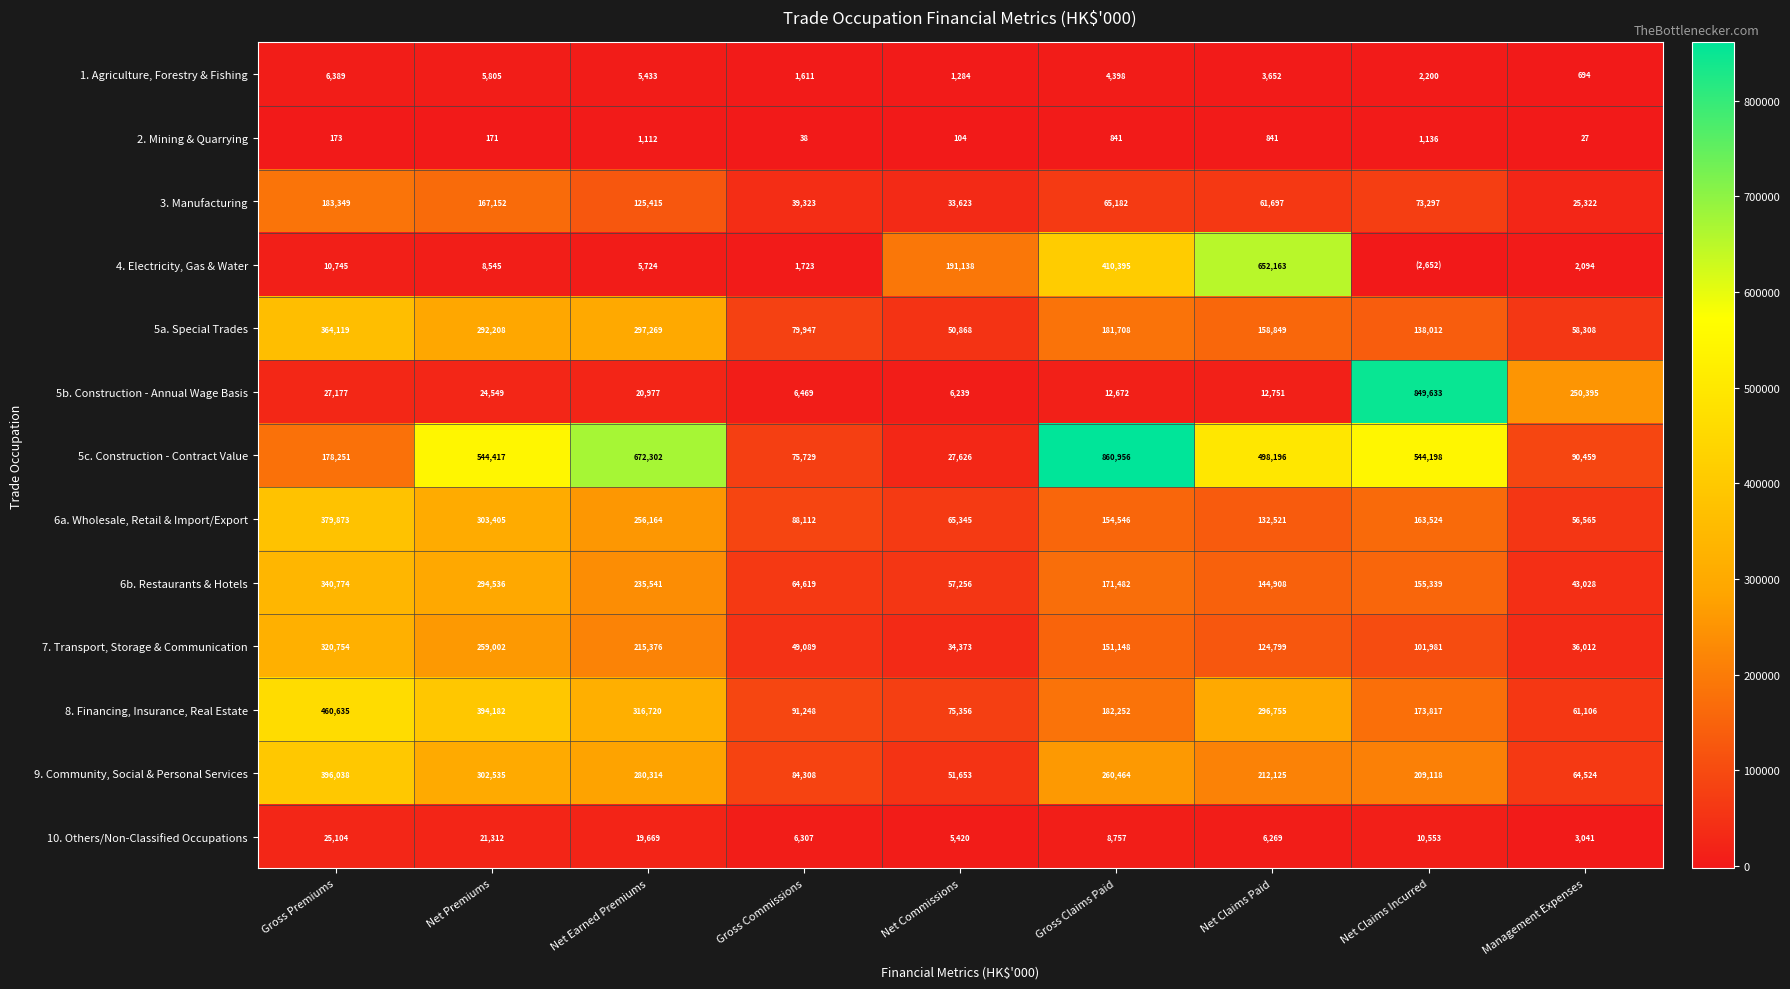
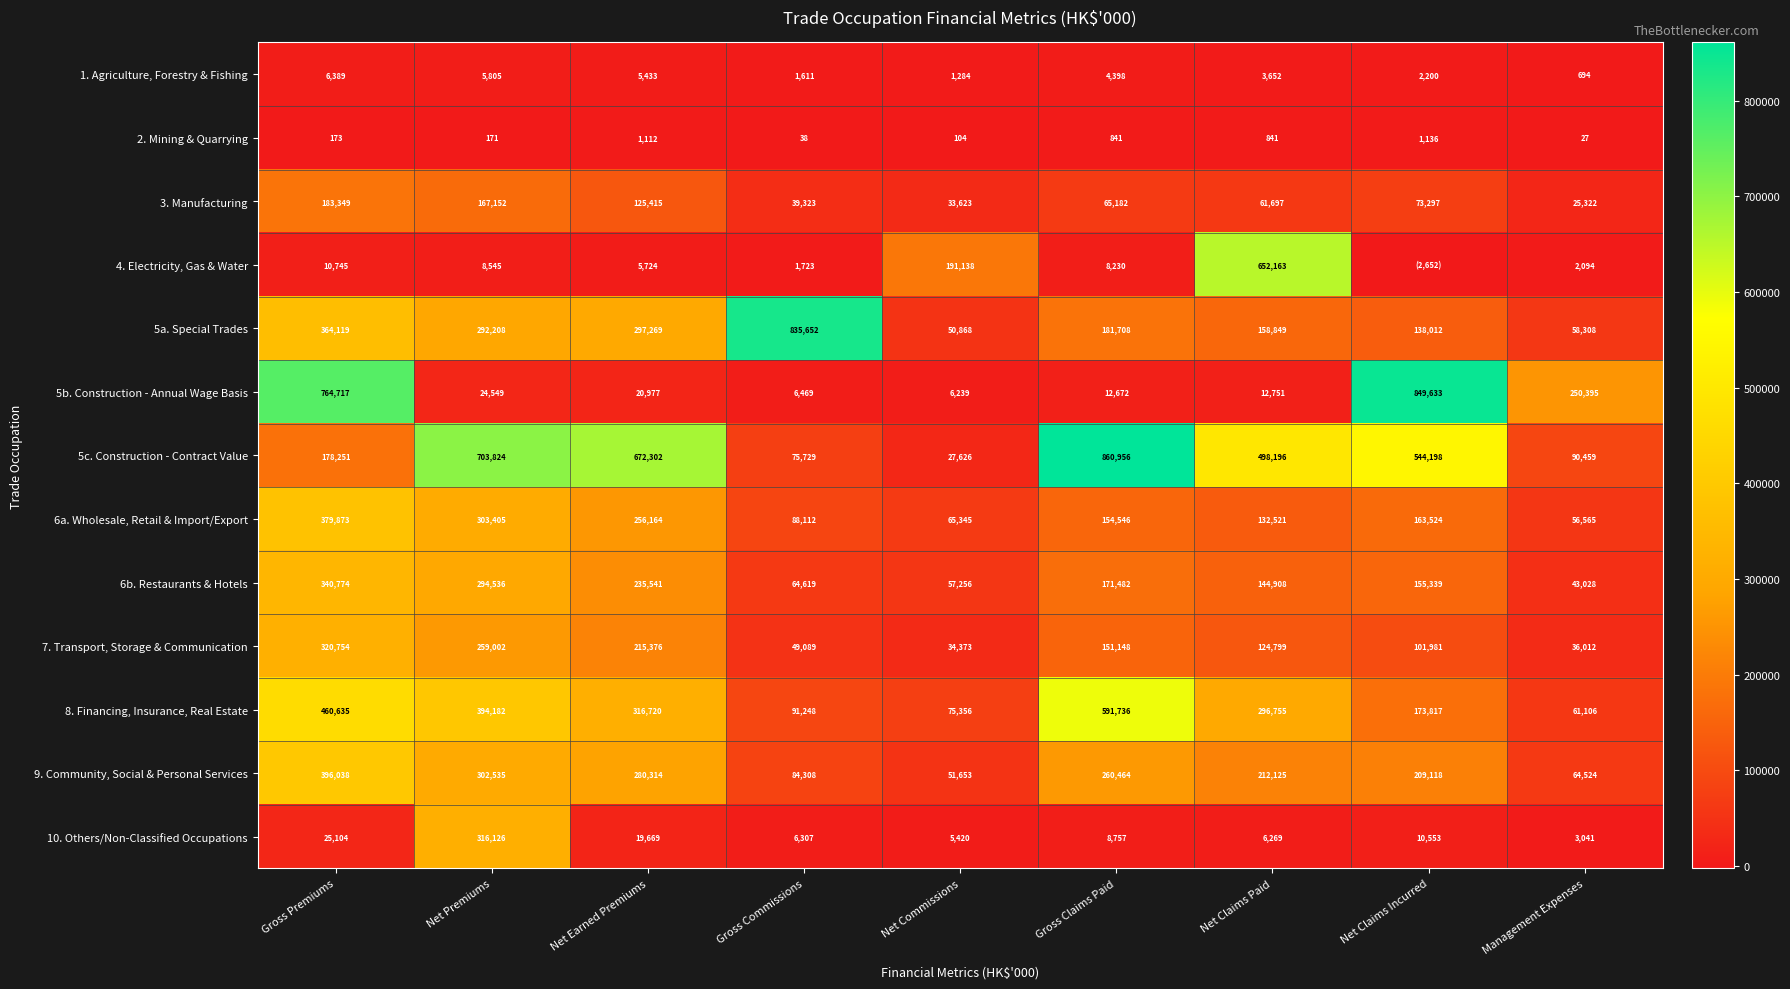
  {
    "1. Agriculture, Forestry & Fishing": {
      "Gross Premiums": "6,389",
      "Net Premiums": "5,805",
      "Net Earned Premiums": "5,433",
      "Gross Commissions": "1,611",
      "Net Commissions": "1,284",
      "Gross Claims Paid": "4,398",
      "Net Claims Paid": "3,652",
      "Net Claims Incurred": "2,200",
      "Management Expenses": "694"
    },
    "2. Mining & Quarrying": {
      "Gross Premiums": "173",
      "Net Premiums": "171",
      "Net Earned Premiums": "1,112",
      "Gross Commissions": "38",
      "Net Commissions": "104",
      "Gross Claims Paid": "841",
      "Net Claims Paid": "841",
      "Net Claims Incurred": "1,136",
      "Management Expenses": "27"
    },
    "3. Manufacturing": {
      "Gross Premiums": "183,349",
      "Net Premiums": "167,152",
      "Net Earned Premiums": "125,415",
      "Gross Commissions": "39,323",
      "Net Commissions": "33,623",
      "Gross Claims Paid": "65,182",
      "Net Claims Paid": "61,697",
      "Net Claims Incurred": "73,297",
      "Management Expenses": "25,322"
    },
    "4. Electricity, Gas & Water": {
      "Gross Premiums": "10,745",
      "Net Premiums": "8,545",
      "Net Earned Premiums": "5,724",
      "Gross Commissions": "1,723",
      "Net Commissions": "191,138",
-     "Gross Claims Paid": "410,395",
+     "Gross Claims Paid": "8,230",
      "Net Claims Paid": "652,163",
      "Net Claims Incurred": "(2,652)",
      "Management Expenses": "2,094"
    },
    "5a. Special Trades": {
      "Gross Premiums": "364,119",
      "Net Premiums": "292,208",
      "Net Earned Premiums": "297,269",
-     "Gross Commissions": "79,947",
+     "Gross Commissions": "835,652",
      "Net Commissions": "50,868",
      "Gross Claims Paid": "181,708",
      "Net Claims Paid": "158,849",
      "Net Claims Incurred": "138,012",
      "Management Expenses": "58,308"
    },
    "5b. Construction - Annual Wage Basis": {
-     "Gross Premiums": "27,177",
+     "Gross Premiums": "764,717",
      "Net Premiums": "24,549",
      "Net Earned Premiums": "20,977",
      "Gross Commissions": "6,469",
      "Net Commissions": "6,239",
      "Gross Claims Paid": "12,672",
      "Net Claims Paid": "12,751",
      "Net Claims Incurred": "849,633",
      "Management Expenses": "250,395"
    },
    "5c. Construction - Contract Value": {
      "Gross Premiums": "178,251",
-     "Net Premiums": "544,417",
+     "Net Premiums": "703,824",
      "Net Earned Premiums": "672,302",
      "Gross Commissions": "75,729",
      "Net Commissions": "27,626",
      "Gross Claims Paid": "860,956",
      "Net Claims Paid": "498,196",
      "Net Claims Incurred": "544,198",
      "Management Expenses": "90,459"
    },
    "6a. Wholesale, Retail & Import/Export": {
      "Gross Premiums": "379,873",
      "Net Premiums": "303,405",
      "Net Earned Premiums": "256,164",
      "Gross Commissions": "88,112",
      "Net Commissions": "65,345",
      "Gross Claims Paid": "154,546",
      "Net Claims Paid": "132,521",
      "Net Claims Incurred": "163,524",
      "Management Expenses": "56,565"
    },
    "6b. Restaurants & Hotels": {
      "Gross Premiums": "340,774",
      "Net Premiums": "294,536",
      "Net Earned Premiums": "235,541",
      "Gross Commissions": "64,619",
      "Net Commissions": "57,256",
      "Gross Claims Paid": "171,482",
      "Net Claims Paid": "144,908",
      "Net Claims Incurred": "155,339",
      "Management Expenses": "43,028"
    },
    "7. Transport, Storage & Communication": {
      "Gross Premiums": "320,754",
      "Net Premiums": "259,002",
      "Net Earned Premiums": "215,376",
      "Gross Commissions": "49,089",
      "Net Commissions": "34,373",
      "Gross Claims Paid": "151,148",
      "Net Claims Paid": "124,799",
      "Net Claims Incurred": "101,981",
      "Management Expenses": "36,012"
    },
    "8. Financing, Insurance, Real Estate": {
      "Gross Premiums": "460,635",
      "Net Premiums": "394,182",
      "Net Earned Premiums": "316,720",
      "Gross Commissions": "91,248",
      "Net Commissions": "75,356",
-     "Gross Claims Paid": "182,252",
+     "Gross Claims Paid": "591,736",
      "Net Claims Paid": "296,755",
      "Net Claims Incurred": "173,817",
      "Management Expenses": "61,106"
    },
    "9. Community, Social & Personal Services": {
      "Gross Premiums": "396,038",
      "Net Premiums": "302,535",
      "Net Earned Premiums": "280,314",
      "Gross Commissions": "84,308",
      "Net Commissions": "51,653",
      "Gross Claims Paid": "260,464",
      "Net Claims Paid": "212,125",
      "Net Claims Incurred": "209,118",
      "Management Expenses": "64,524"
    },
    "10. Others/Non-Classified Occupations": {
      "Gross Premiums": "25,104",
-     "Net Premiums": "21,312",
+     "Net Premiums": "316,126",
      "Net Earned Premiums": "19,669",
      "Gross Commissions": "6,307",
      "Net Commissions": "5,420",
      "Gross Claims Paid": "8,757",
      "Net Claims Paid": "6,269",
      "Net Claims Incurred": "10,553",
      "Management Expenses": "3,041"
    }
  }
